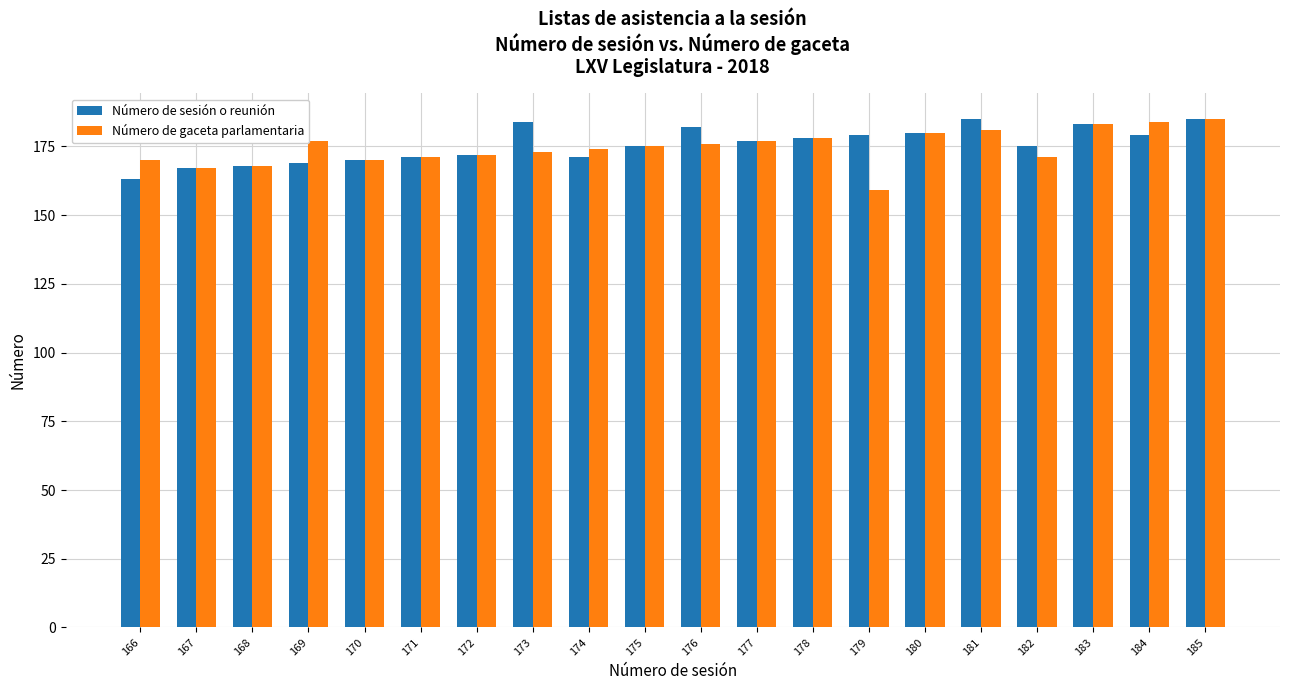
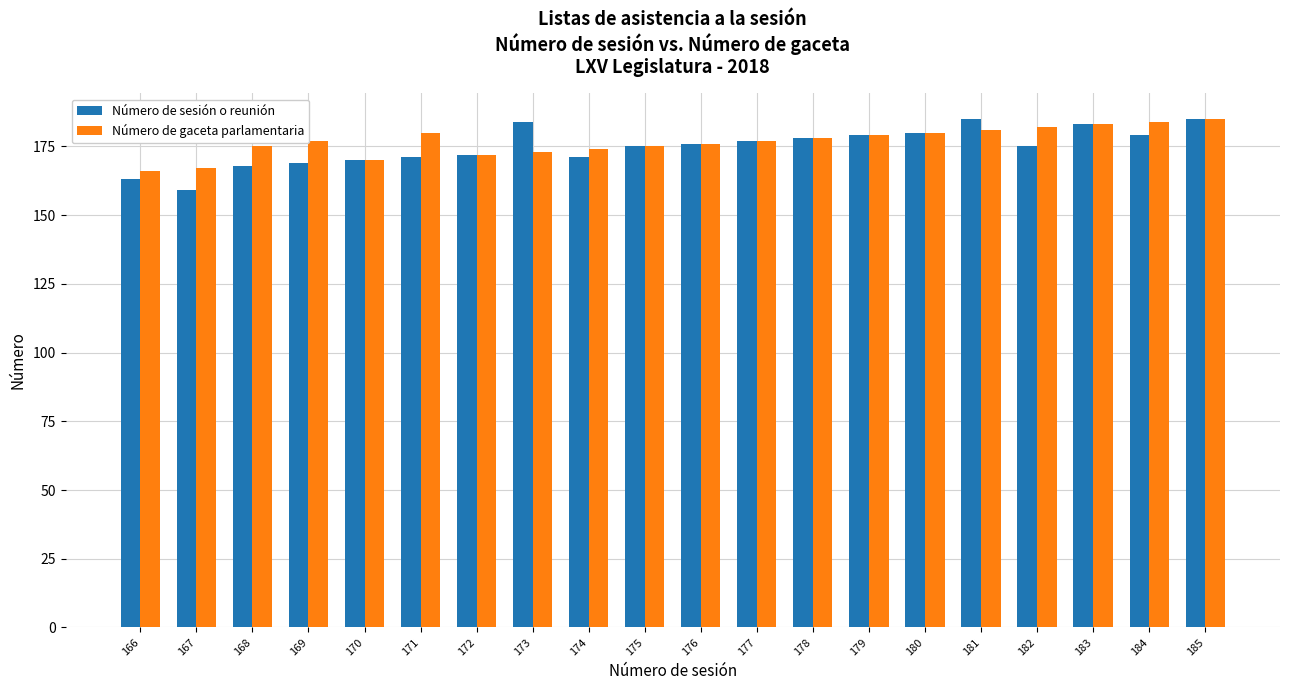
  {
    "Número de sesión o reunión": {
      "166": 163,
-     "167": 167,
+     "167": 159,
      "168": 168,
      "169": 169,
      "170": 170,
      "171": 171,
      "172": 172,
      "173": 184,
      "174": 171,
      "175": 175,
-     "176": 182,
+     "176": 176,
      "177": 177,
      "178": 178,
      "179": 179,
      "180": 180,
      "181": 185,
      "182": 175,
      "183": 183,
      "184": 179,
      "185": 185
    },
    "Número de gaceta parlamentaria": {
-     "166": 170,
+     "166": 166,
      "167": 167,
-     "168": 168,
+     "168": 175,
      "169": 177,
      "170": 170,
-     "171": 171,
+     "171": 180,
      "172": 172,
      "173": 173,
      "174": 174,
      "175": 175,
      "176": 176,
      "177": 177,
      "178": 178,
-     "179": 159,
+     "179": 179,
      "180": 180,
      "181": 181,
-     "182": 171,
+     "182": 182,
      "183": 183,
      "184": 184,
      "185": 185
    }
  }
